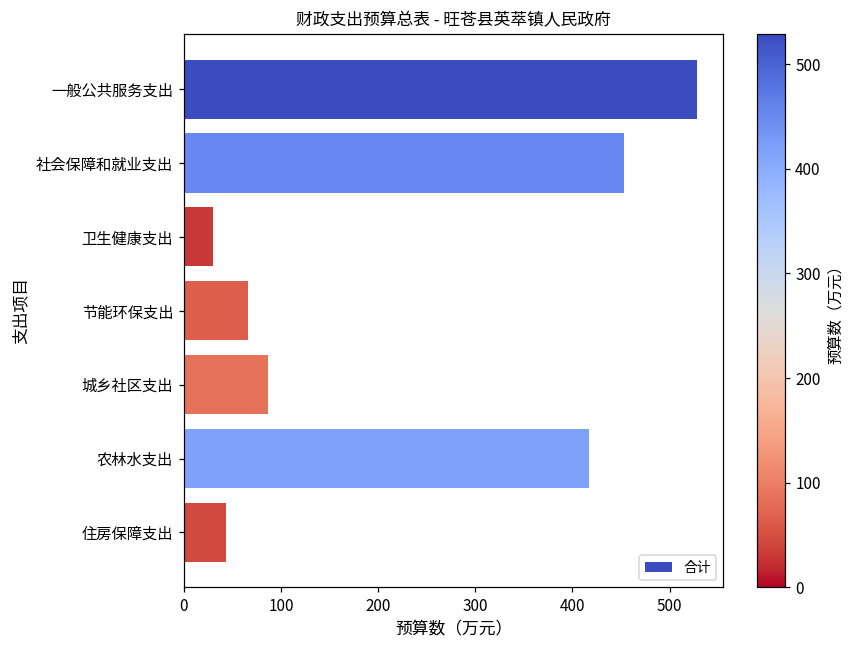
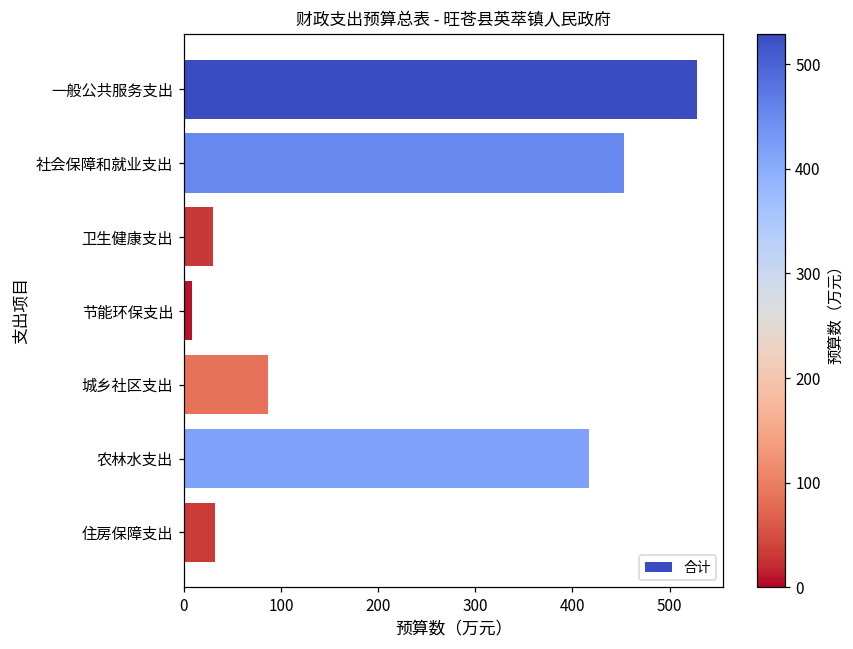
  {
    "一般公共服务支出": 530,
    "社会保障和就业支出": 450,
    "卫生健康支出": 30,
-   "节能环保支出": 70,
+   "节能环保支出": 10,
    "城乡社区支出": 90,
    "农林水支出": 420,
-   "住房保障支出": 40
+   "住房保障支出": 30
  }
